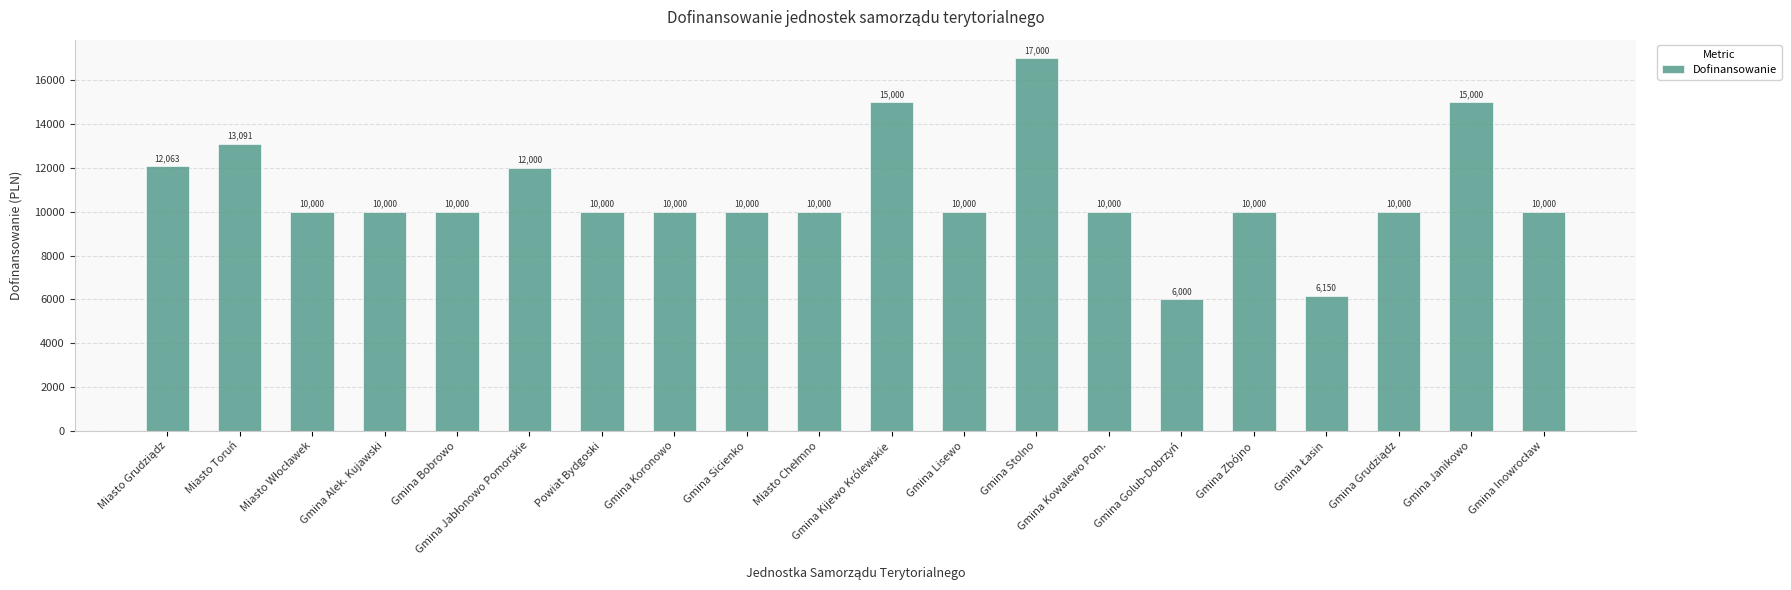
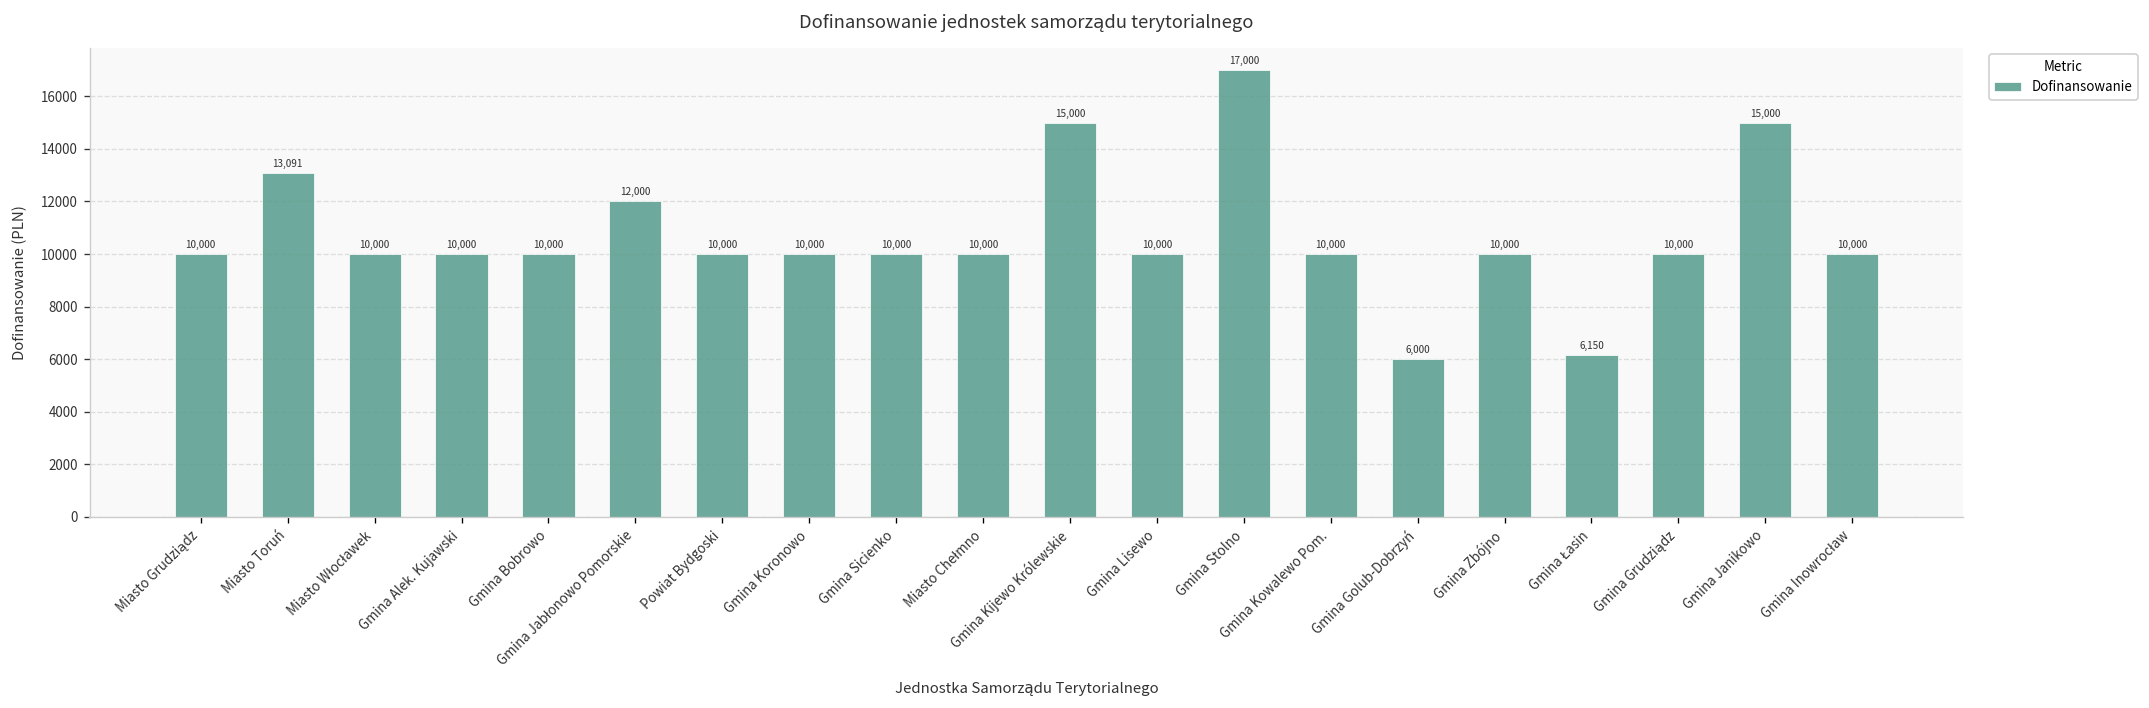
  {
-   "Miasto Grudziądz": "12,063",
+   "Miasto Grudziądz": "10,000",
    "Miasto Toruń": "13,091",
    "Miasto Włocławek": "10,000",
    "Gmina Alek. Kujawski": "10,000",
    "Gmina Bobrowo": "10,000",
    "Gmina Jabłonowo Pomorskie": "12,000",
    "Powiat Bydgoski": "10,000",
    "Gmina Koronowo": "10,000",
    "Gmina Sicienko": "10,000",
    "Miasto Chełmno": "10,000",
    "Gmina Kijewo Królewskie": "15,000",
    "Gmina Lisewo": "10,000",
    "Gmina Stolno": "17,000",
    "Gmina Kowalewo Pom.": "10,000",
    "Gmina Golub-Dobrzyń": "6,000",
    "Gmina Zbójno": "10,000",
    "Gmina Łasin": "6,150",
    "Gmina Grudziądz": "10,000",
    "Gmina Janikowo": "15,000",
    "Gmina Inowrocław": "10,000"
  }
